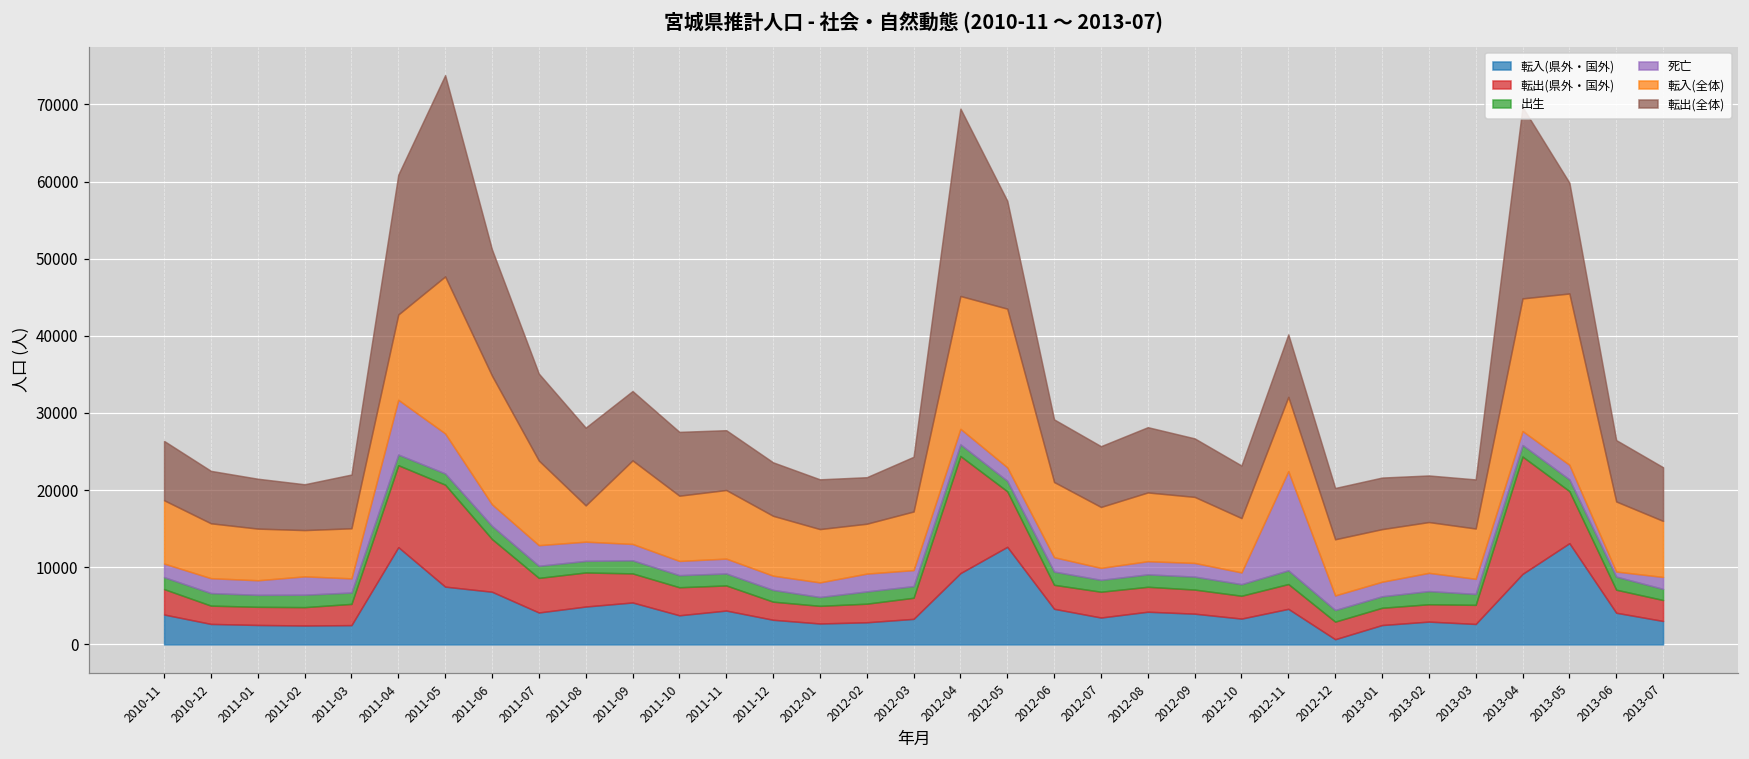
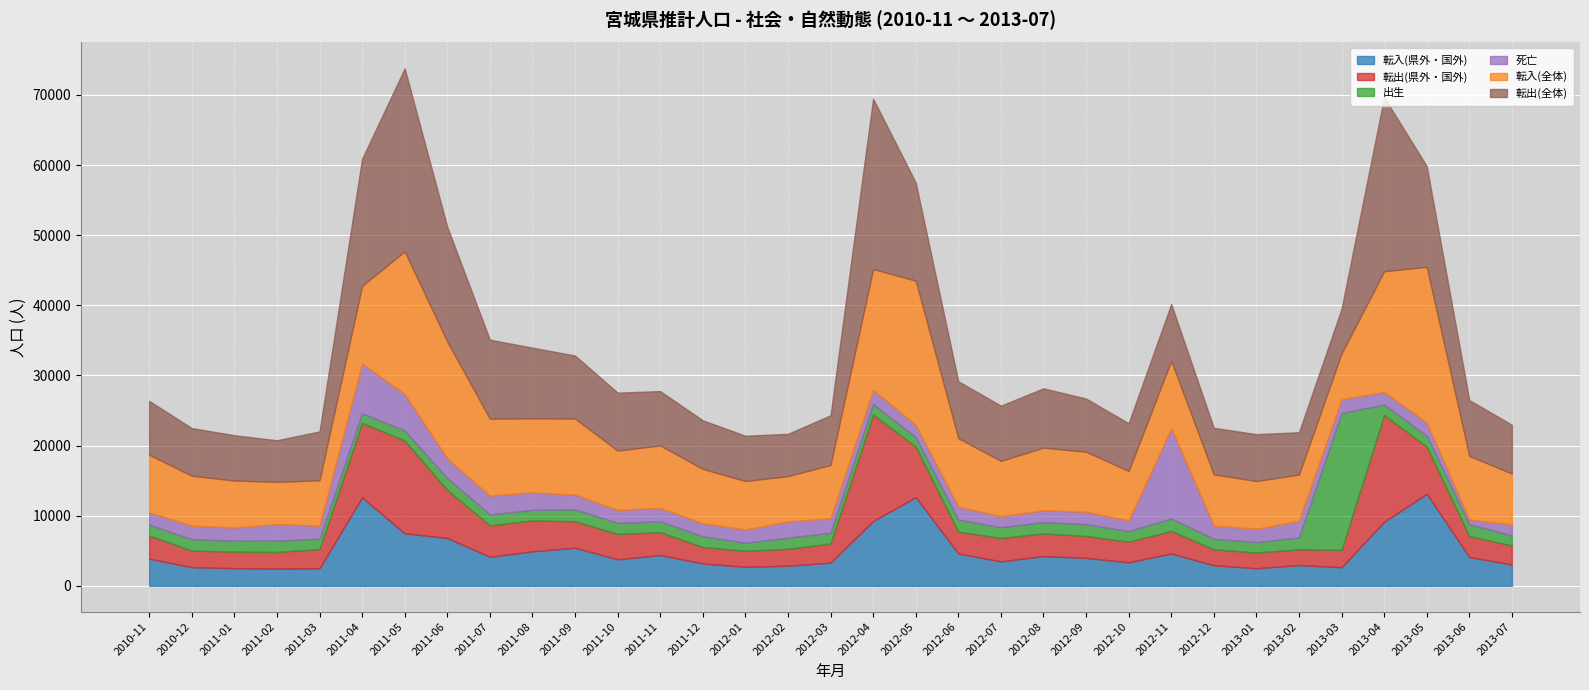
  {
    "転入(県外・国外)": {
      "2010-11": 4000,
      "2010-12": 3000,
      "2011-01": 3000,
      "2011-02": 2000,
      "2011-03": 2000,
      "2011-04": 13000,
      "2011-05": 7000,
      "2011-06": 7000,
      "2011-07": 4000,
      "2011-08": 5000,
      "2011-09": 5000,
      "2011-10": 4000,
      "2011-11": 4000,
      "2011-12": 3000,
      "2012-01": 3000,
      "2012-02": 3000,
      "2012-03": 3000,
      "2012-04": 9000,
      "2012-05": 13000,
      "2012-06": 5000,
      "2012-07": 3000,
      "2012-08": 4000,
      "2012-09": 4000,
      "2012-10": 3000,
      "2012-11": 5000,
-     "2012-12": 1000,
+     "2012-12": 3000,
      "2013-01": 3000,
      "2013-02": 3000,
      "2013-03": 3000,
      "2013-04": 9000,
      "2013-05": 13000,
      "2013-06": 4000,
      "2013-07": 3000
    },
    "転出(県外・国外)": {
      "2010-11": 3000,
      "2010-12": 2000,
      "2011-01": 2000,
      "2011-02": 2000,
      "2011-03": 3000,
      "2011-04": 11000,
      "2011-05": 13000,
      "2011-06": 7000,
      "2011-07": 4000,
      "2011-08": 4000,
      "2011-09": 4000,
      "2011-10": 4000,
      "2011-11": 3000,
      "2011-12": 2000,
      "2012-01": 2000,
      "2012-02": 2000,
      "2012-03": 3000,
      "2012-04": 15000,
      "2012-05": 7000,
      "2012-06": 3000,
      "2012-07": 3000,
      "2012-08": 3000,
      "2012-09": 3000,
      "2012-10": 3000,
      "2012-11": 3000,
      "2012-12": 2000,
      "2013-01": 2000,
      "2013-02": 2000,
      "2013-03": 2000,
      "2013-04": 15000,
      "2013-05": 7000,
      "2013-06": 3000,
      "2013-07": 3000
    },
    "出生": {
      "2010-11": 2000,
      "2010-12": 2000,
      "2011-01": 2000,
      "2011-02": 2000,
      "2011-03": 1000,
      "2011-04": 1000,
      "2011-05": 1000,
      "2011-06": 2000,
      "2011-07": 2000,
      "2011-08": 2000,
      "2011-09": 2000,
      "2011-10": 2000,
      "2011-11": 2000,
      "2011-12": 2000,
      "2012-01": 1000,
      "2012-02": 2000,
      "2012-03": 2000,
      "2012-04": 2000,
      "2012-05": 1000,
      "2012-06": 2000,
      "2012-07": 2000,
      "2012-08": 2000,
      "2012-09": 2000,
      "2012-10": 2000,
      "2012-11": 2000,
      "2012-12": 2000,
      "2013-01": 1000,
      "2013-02": 2000,
-     "2013-03": 1000,
+     "2013-03": 20000,
      "2013-04": 2000,
      "2013-05": 2000,
      "2013-06": 2000,
      "2013-07": 1000
    },
    "死亡": {
      "2010-11": 2000,
      "2010-12": 2000,
      "2011-01": 2000,
      "2011-02": 2000,
      "2011-03": 2000,
      "2011-04": 7000,
      "2011-05": 5000,
      "2011-06": 3000,
      "2011-07": 3000,
      "2011-08": 2000,
      "2011-09": 2000,
      "2011-10": 2000,
      "2011-11": 2000,
      "2011-12": 2000,
      "2012-01": 2000,
      "2012-02": 2000,
      "2012-03": 2000,
      "2012-04": 2000,
      "2012-05": 2000,
      "2012-06": 2000,
      "2012-07": 2000,
      "2012-08": 2000,
      "2012-09": 2000,
      "2012-10": 2000,
      "2012-11": 13000,
      "2012-12": 2000,
      "2013-01": 2000,
      "2013-02": 2000,
      "2013-03": 2000,
      "2013-04": 2000,
      "2013-05": 2000,
      "2013-06": 1000,
      "2013-07": 2000
    },
    "転入(全体)": {
      "2010-11": 8000,
      "2010-12": 7000,
      "2011-01": 7000,
      "2011-02": 6000,
      "2011-03": 6000,
      "2011-04": 11000,
      "2011-05": 20000,
      "2011-06": 17000,
      "2011-07": 11000,
-     "2011-08": 5000,
+     "2011-08": 11000,
      "2011-09": 11000,
      "2011-10": 8000,
      "2011-11": 9000,
      "2011-12": 8000,
      "2012-01": 7000,
      "2012-02": 6000,
      "2012-03": 8000,
      "2012-04": 17000,
      "2012-05": 21000,
      "2012-06": 10000,
      "2012-07": 8000,
      "2012-08": 9000,
      "2012-09": 9000,
      "2012-10": 7000,
      "2012-11": 10000,
      "2012-12": 7000,
      "2013-01": 7000,
      "2013-02": 7000,
      "2013-03": 7000,
      "2013-04": 17000,
      "2013-05": 22000,
      "2013-06": 9000,
      "2013-07": 7000
    },
    "転出(全体)": {
      "2010-11": 8000,
      "2010-12": 7000,
      "2011-01": 6000,
      "2011-02": 6000,
      "2011-03": 7000,
      "2011-04": 18000,
      "2011-05": 26000,
      "2011-06": 16000,
      "2011-07": 11000,
      "2011-08": 10000,
      "2011-09": 9000,
      "2011-10": 8000,
      "2011-11": 8000,
      "2011-12": 7000,
      "2012-01": 6000,
      "2012-02": 6000,
      "2012-03": 7000,
      "2012-04": 24000,
      "2012-05": 14000,
      "2012-06": 8000,
      "2012-07": 8000,
      "2012-08": 8000,
      "2012-09": 8000,
      "2012-10": 7000,
      "2012-11": 8000,
      "2012-12": 7000,
      "2013-01": 7000,
      "2013-02": 6000,
      "2013-03": 6000,
      "2013-05": 14000,
      "2013-06": 8000,
      "2013-07": 7000
    }
  }
